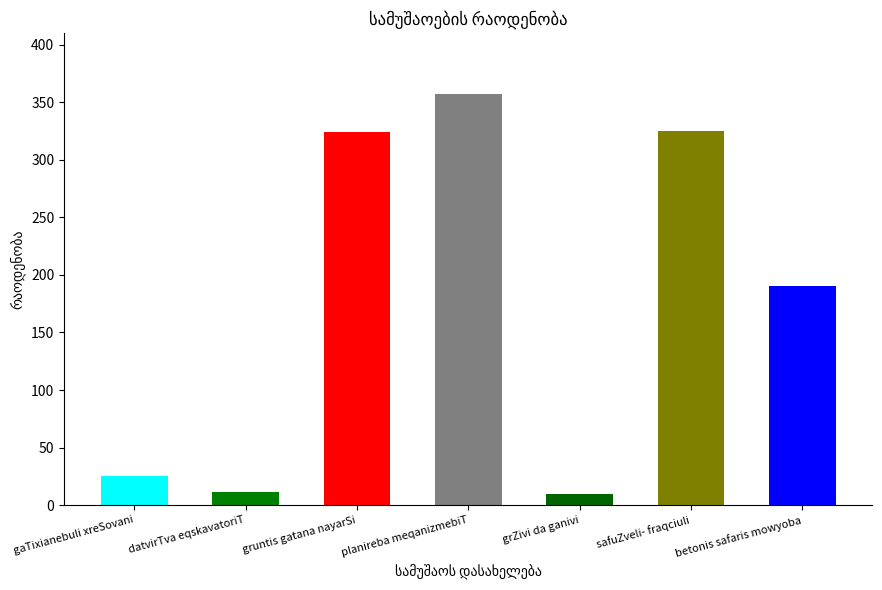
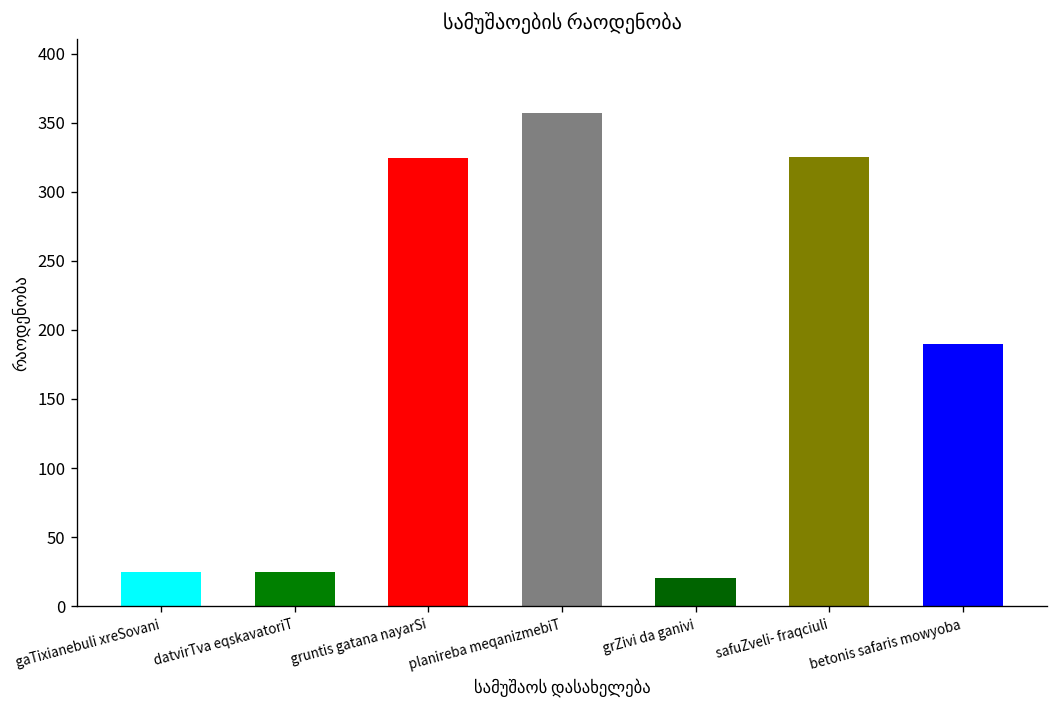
  {
    "gaTixianebuli xreSovani": 25,
-   "datvirTva eqskavatoriT": 11,
+   "datvirTva eqskavatoriT": 25,
    "gruntis gatana nayarSi": 324,
    "planireba meqanizmebiT": 357,
-   "grZivi da ganivi": 10,
+   "grZivi da ganivi": 20,
    "safuZveli- fraqciuli": 325,
    "betonis safaris mowyoba": 190
  }
